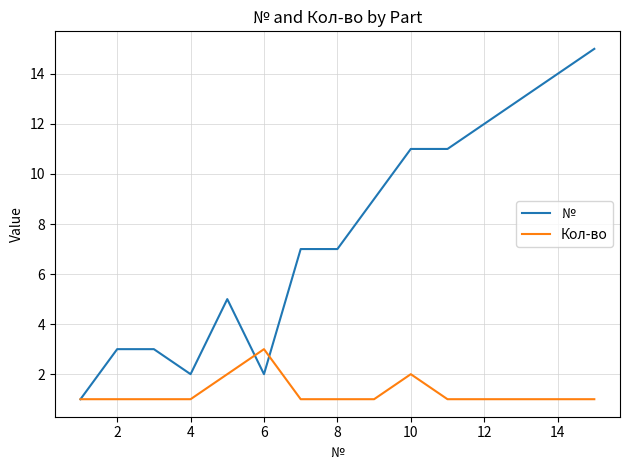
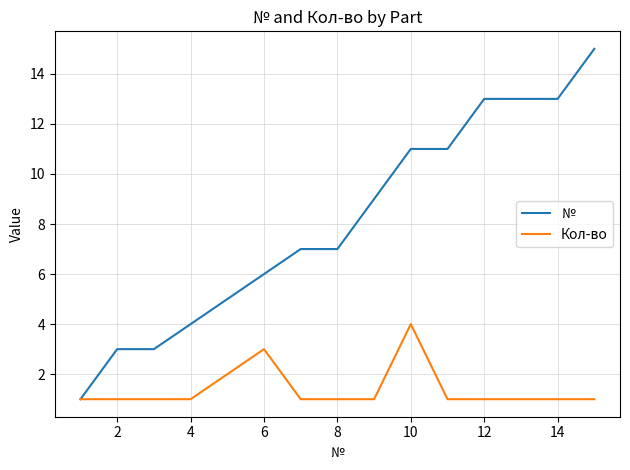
  {
    "№": {
      "2": 3,
-     "4": 2,
-     "6": 2,
+     "4": 4,
+     "6": 6,
      "8": 7,
      "10": 11,
-     "12": 12,
-     "14": 14
+     "12": 13,
+     "14": 13
    },
    "Кол-во": {
      "2": 1,
      "4": 1,
      "6": 3,
      "8": 1,
-     "10": 2,
+     "10": 4,
      "12": 1,
      "14": 1
    }
  }
